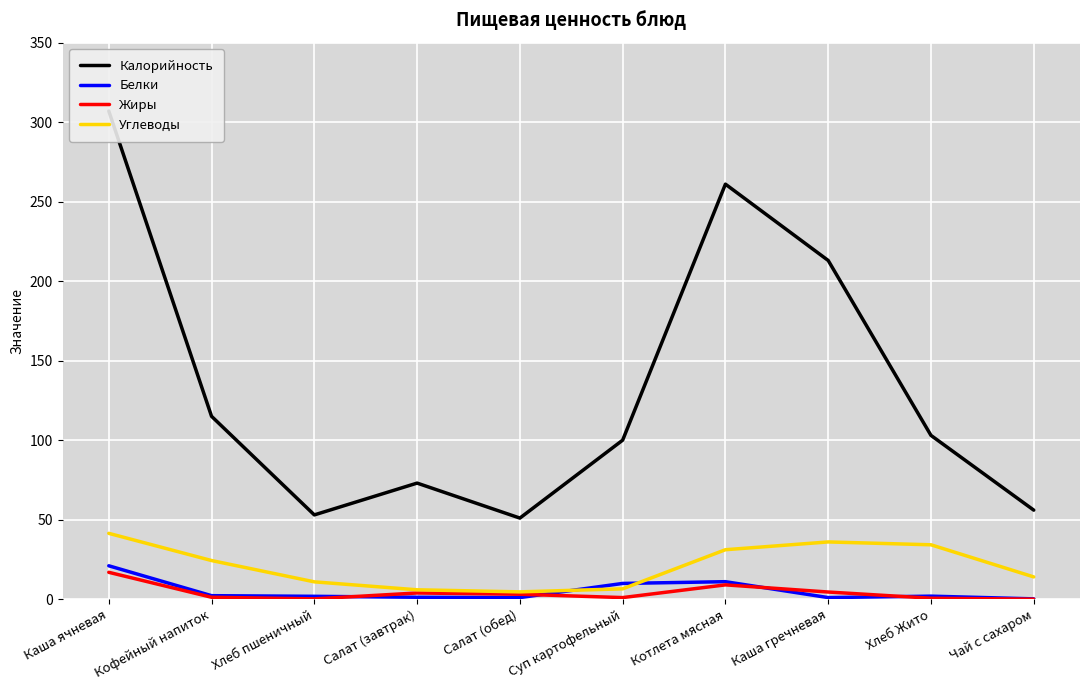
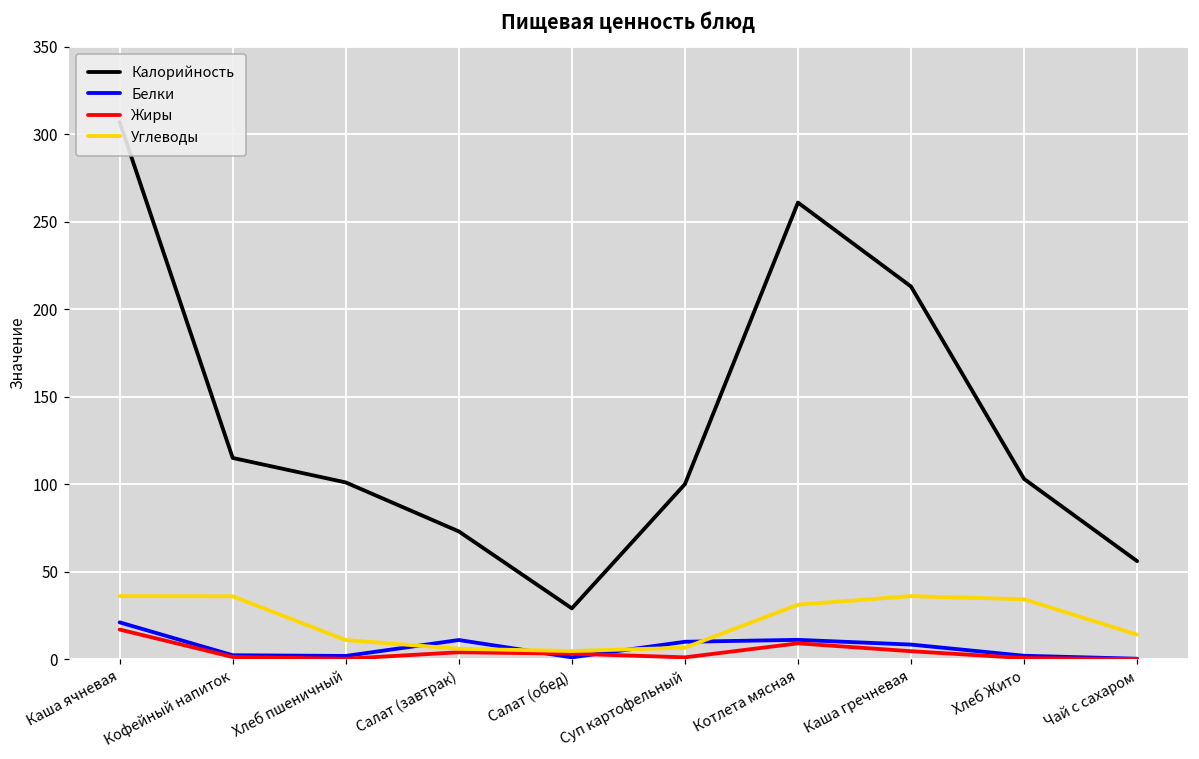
  {
    "Калорийность": {
      "Кофейный напиток": 115,
-     "Хлеб пшеничный": 53,
+     "Хлеб пшеничный": 101,
      "Салат (завтрак)": 73,
-     "Салат (обед)": 51,
+     "Салат (обед)": 29,
      "Суп картофельный": 100,
      "Котлета мясная": 261,
      "Каша гречневая": 213,
      "Хлеб Жито": 103,
      "Чай с сахаром": 56
    },
    "Белки": {
      "Каша ячневая": 21,
      "Хлеб пшеничный": 2,
-     "Салат (завтрак)": 1,
+     "Салат (завтрак)": 11,
      "Салат (обед)": 1,
      "Суп картофельный": 10,
      "Котлета мясная": 11,
-     "Каша гречневая": 1
+     "Каша гречневая": 8
    },
    "Жиры": {
      "Каша ячневая": 17,
      "Хлеб пшеничный": 0,
      "Салат (завтрак)": 4,
      "Суп картофельный": 1,
      "Котлета мясная": 9,
      "Каша гречневая": 5
    },
    "Углеводы": {
-     "Каша ячневая": 41,
-     "Кофейный напиток": 24,
+     "Каша ячневая": 36,
+     "Кофейный напиток": 36,
      "Хлеб пшеничный": 11,
      "Салат (завтрак)": 6,
      "Суп картофельный": 7,
      "Котлета мясная": 31,
      "Каша гречневая": 36,
      "Хлеб Жито": 34,
      "Чай с сахаром": 14
    }
  }
